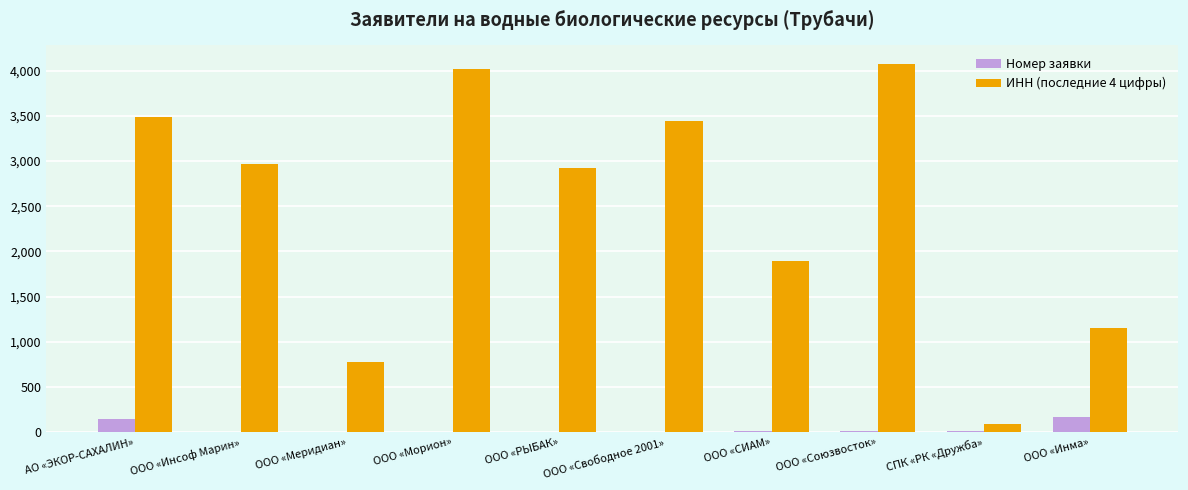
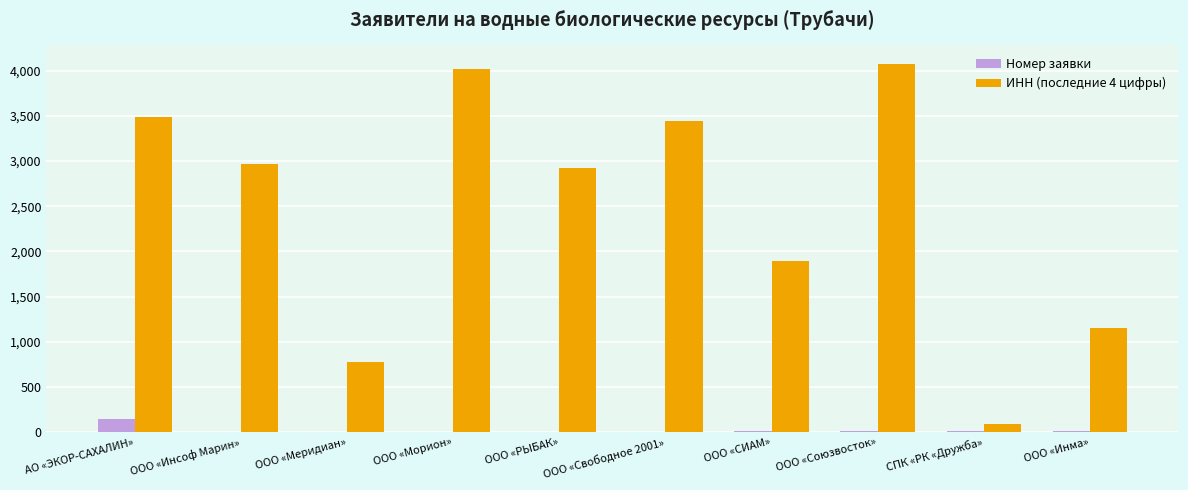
  {
    "Номер заявки": {
      "АО «ЭКОР-САХАЛИН»": "100",
-     "ООО «Инма»": "200"
+     "ООО «Инма»": "0"
    },
    "ИНН (последние 4 цифры)": {
      "АО «ЭКОР-САХАЛИН»": "3,500",
      "ООО «Инсоф Марин»": "3,000",
      "ООО «Меридиан»": "800",
      "ООО «Морион»": "4,000",
      "ООО «РЫБАК»": "2,900",
      "ООО «Свободное 2001»": "3,400",
      "ООО «СИАМ»": "1,900",
      "ООО «Союзвосток»": "4,100",
      "СПК «РК «Дружба»": "100",
      "ООО «Инма»": "1,200"
    }
  }
